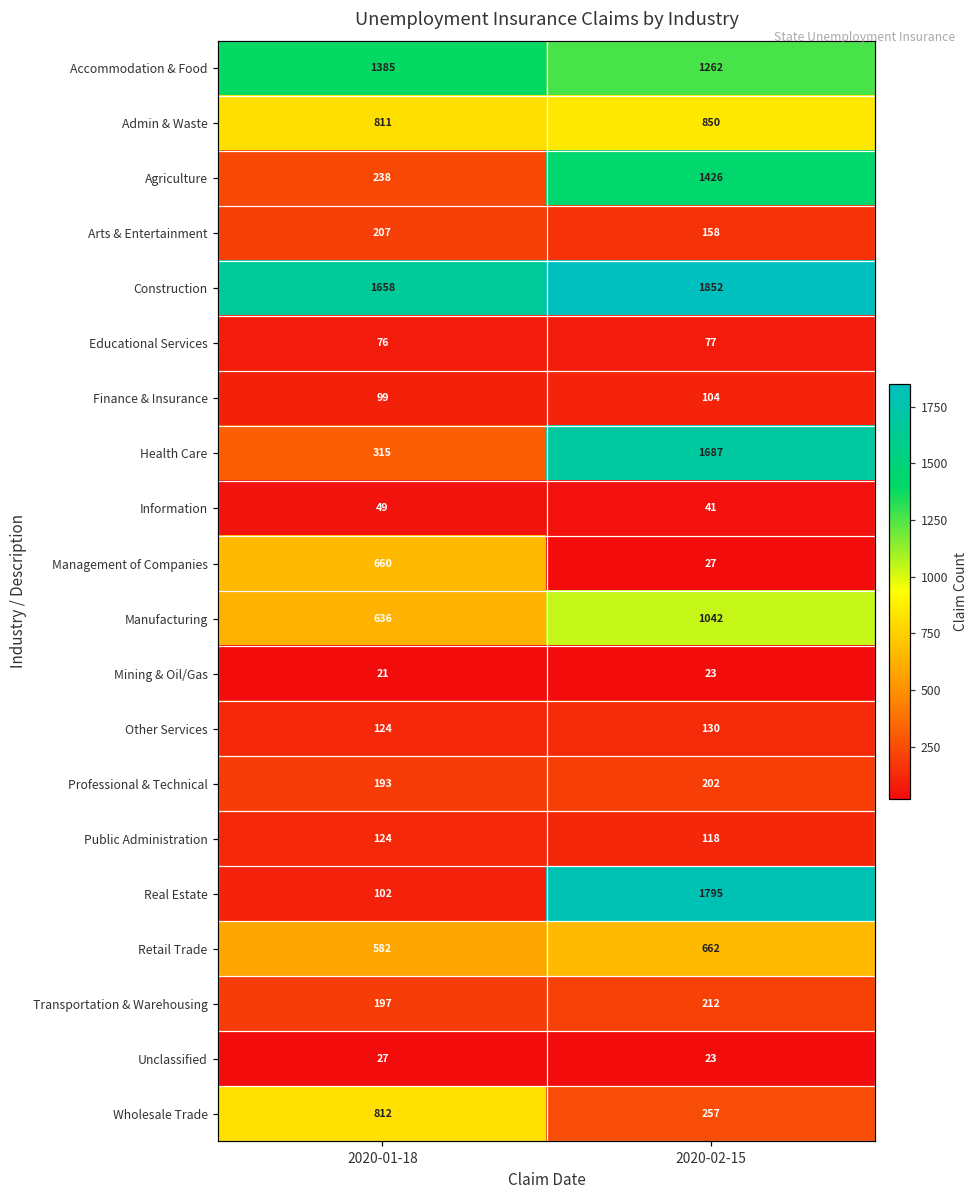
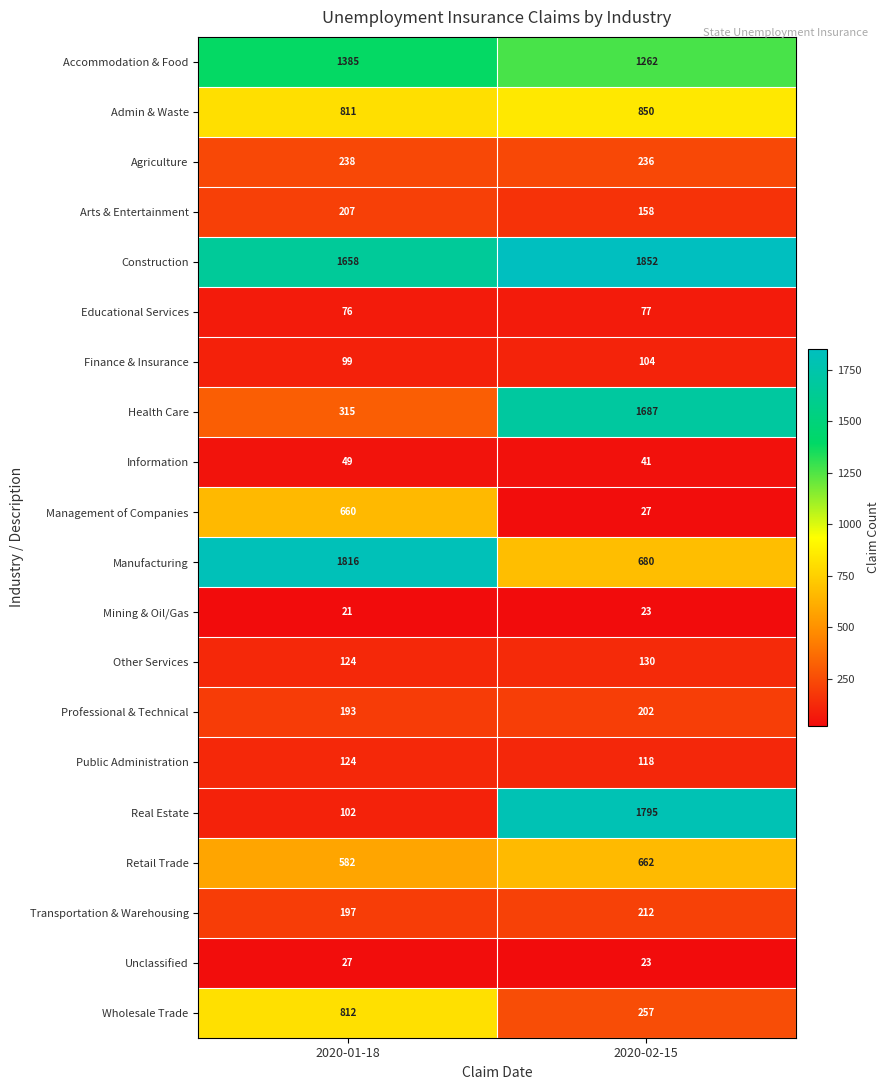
  {
    "Accommodation & Food": {
      "2020-01-18": 1385,
      "2020-02-15": 1262
    },
    "Admin & Waste": {
      "2020-01-18": 811,
      "2020-02-15": 850
    },
    "Agriculture": {
      "2020-01-18": 238,
-     "2020-02-15": 1426
+     "2020-02-15": 236
    },
    "Arts & Entertainment": {
      "2020-01-18": 207,
      "2020-02-15": 158
    },
    "Construction": {
      "2020-01-18": 1658,
      "2020-02-15": 1852
    },
    "Educational Services": {
      "2020-01-18": 76,
      "2020-02-15": 77
    },
    "Finance & Insurance": {
      "2020-01-18": 99,
      "2020-02-15": 104
    },
    "Health Care": {
      "2020-01-18": 315,
      "2020-02-15": 1687
    },
    "Information": {
      "2020-01-18": 49,
      "2020-02-15": 41
    },
    "Management of Companies": {
      "2020-01-18": 660,
      "2020-02-15": 27
    },
    "Manufacturing": {
-     "2020-01-18": 636,
-     "2020-02-15": 1042
+     "2020-01-18": 1816,
+     "2020-02-15": 680
    },
    "Mining & Oil/Gas": {
      "2020-01-18": 21,
      "2020-02-15": 23
    },
    "Other Services": {
      "2020-01-18": 124,
      "2020-02-15": 130
    },
    "Professional & Technical": {
      "2020-01-18": 193,
      "2020-02-15": 202
    },
    "Public Administration": {
      "2020-01-18": 124,
      "2020-02-15": 118
    },
    "Real Estate": {
      "2020-01-18": 102,
      "2020-02-15": 1795
    },
    "Retail Trade": {
      "2020-01-18": 582,
      "2020-02-15": 662
    },
    "Transportation & Warehousing": {
      "2020-01-18": 197,
      "2020-02-15": 212
    },
    "Unclassified": {
      "2020-01-18": 27,
      "2020-02-15": 23
    },
    "Wholesale Trade": {
      "2020-01-18": 812,
      "2020-02-15": 257
    }
  }
